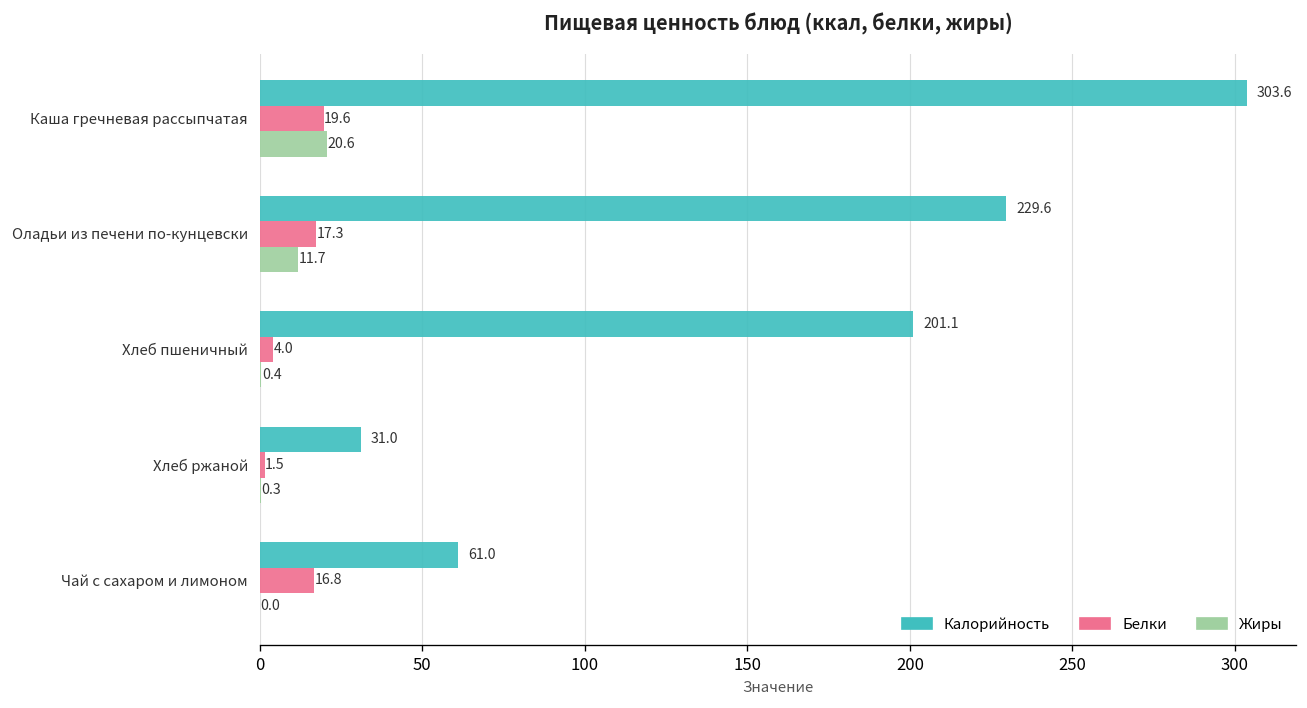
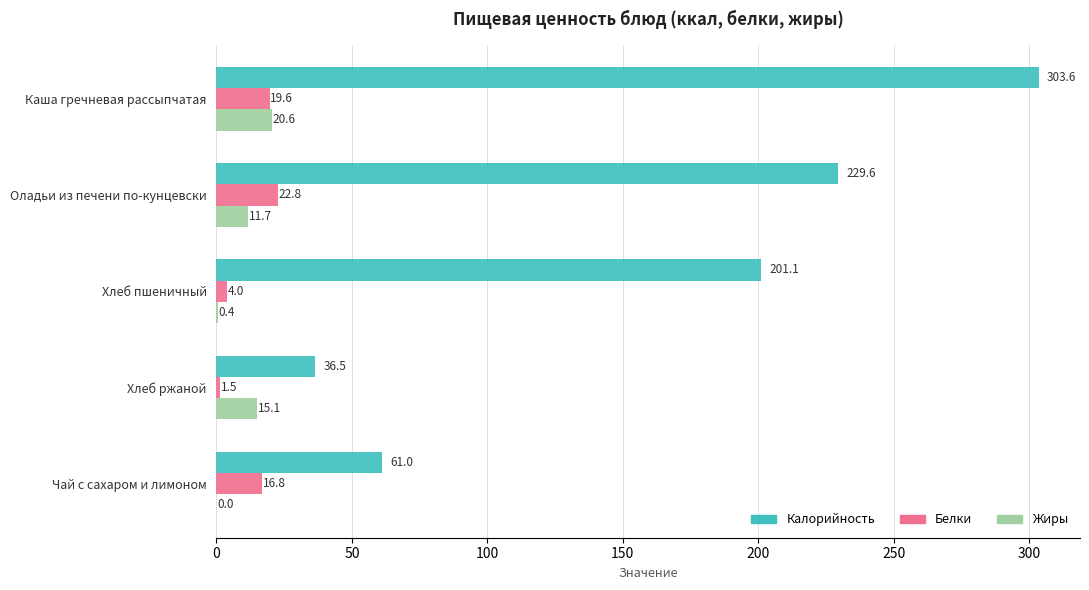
  {
    "Калорийность": {
      "Каша гречневая рассыпчатая": 303.6,
      "Оладьи из печени по-кунцевски": 229.6,
      "Хлеб пшеничный": 201.1,
-     "Хлеб ржаной": 31.0,
+     "Хлеб ржаной": 36.5,
      "Чай с сахаром и лимоном": 61.0
    },
    "Белки": {
      "Каша гречневая рассыпчатая": 19.6,
-     "Оладьи из печени по-кунцевски": 17.3,
+     "Оладьи из печени по-кунцевски": 22.8,
      "Хлеб пшеничный": 4.0,
      "Хлеб ржаной": 1.5,
      "Чай с сахаром и лимоном": 16.8
    },
    "Жиры": {
      "Каша гречневая рассыпчатая": 20.6,
      "Оладьи из печени по-кунцевски": 11.7,
      "Хлеб пшеничный": 0.4,
-     "Хлеб ржаной": 0.3,
+     "Хлеб ржаной": 15.1,
      "Чай с сахаром и лимоном": 0.0
    }
  }
